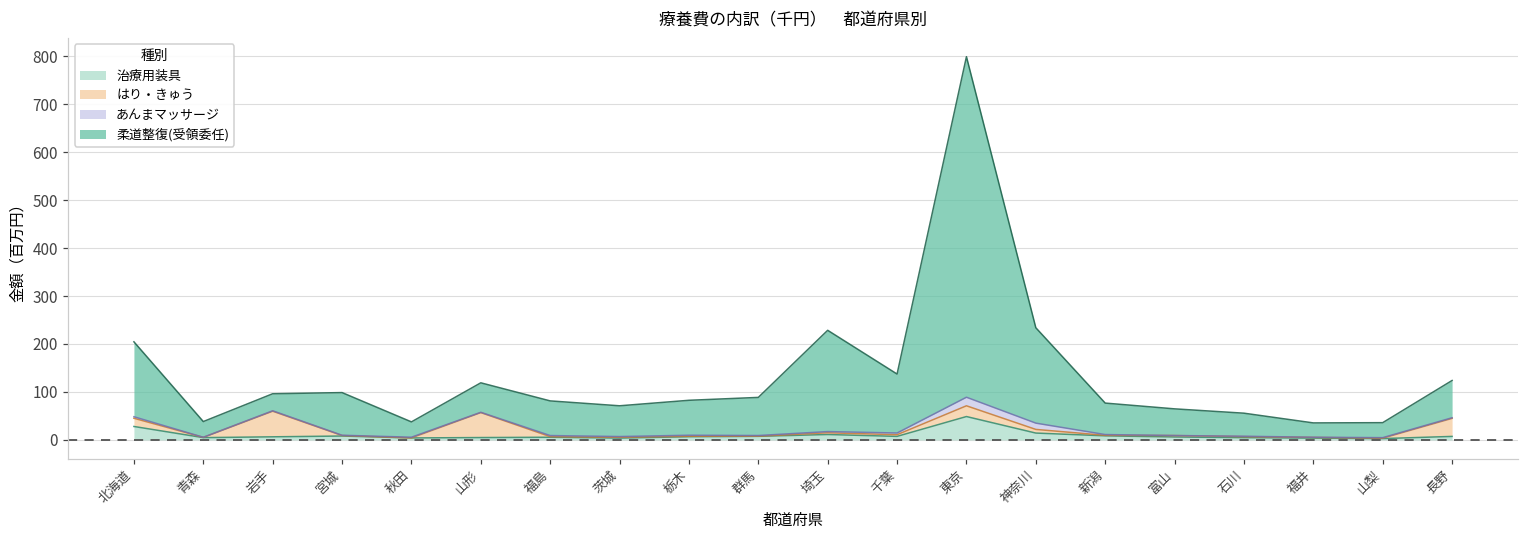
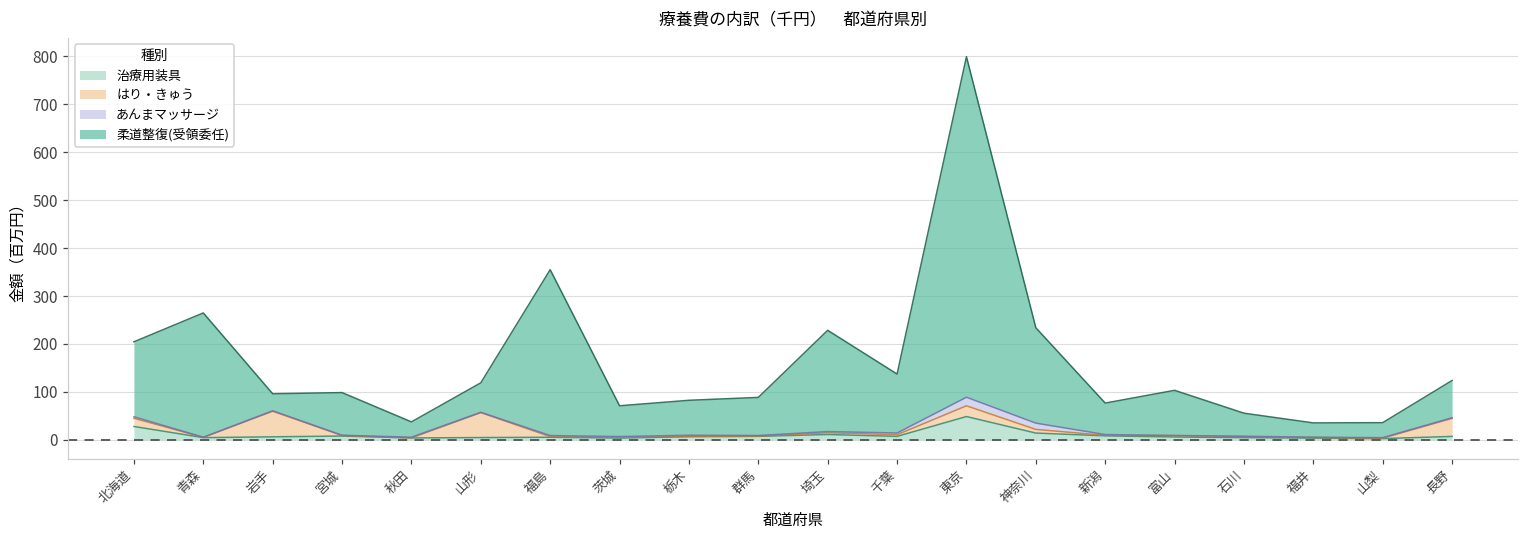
  {
    "はり・きゅう": {
      "東京": 20,
      "神奈川": 10
    },
    "柔道整復(受領委任)": {
      "北海道": 160,
-     "青森": 30,
+     "青森": 260,
      "岩手": 40,
      "宮城": 90,
      "秋田": 30,
      "山形": 60,
-     "福島": 70,
+     "福島": 350,
      "茨城": 60,
      "栃木": 70,
      "群馬": 80,
      "埼玉": 210,
      "千葉": 120,
      "東京": 710,
      "神奈川": 200,
      "新潟": 70,
-     "富山": 60,
+     "富山": 90,
      "石川": 50,
      "福井": 30,
      "山梨": 30,
      "長野": 80
    }
  }
